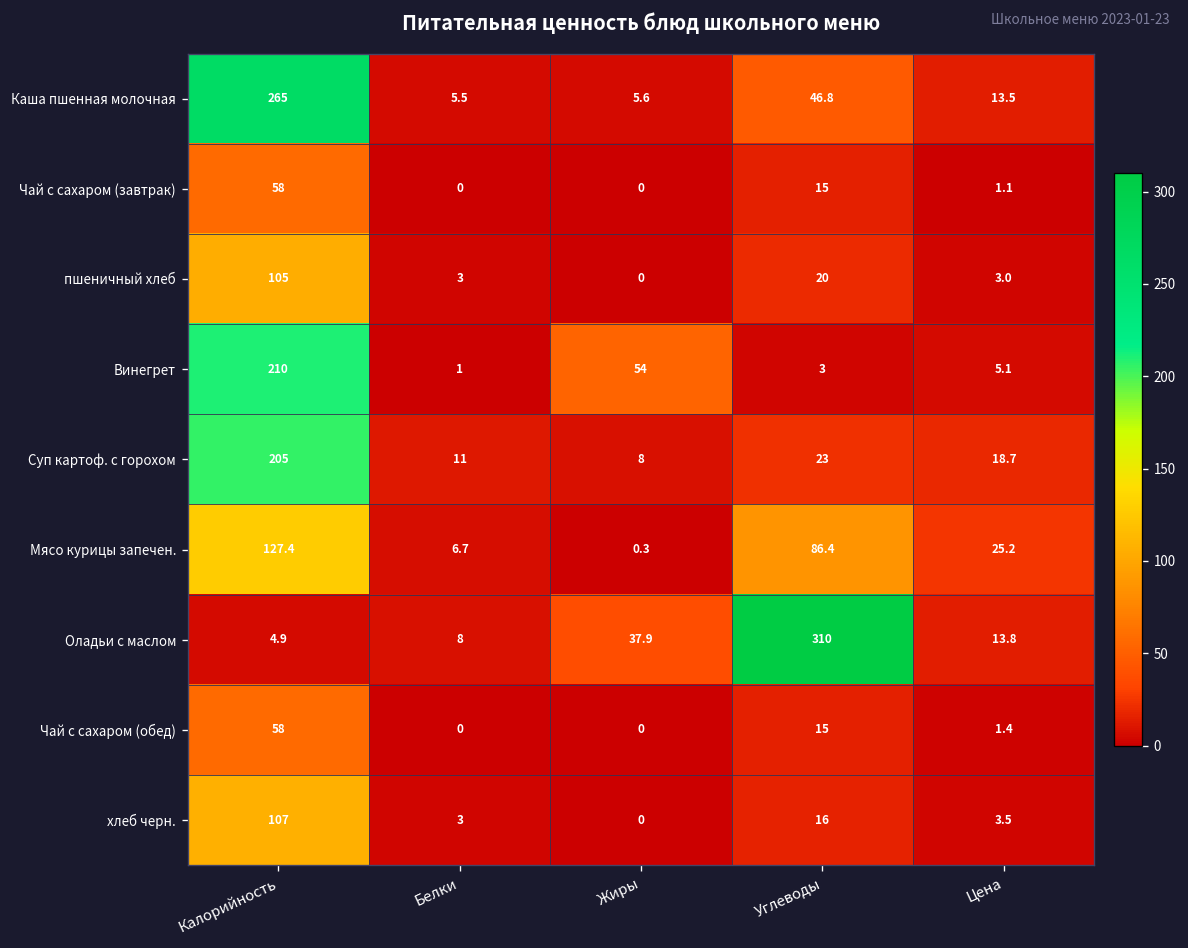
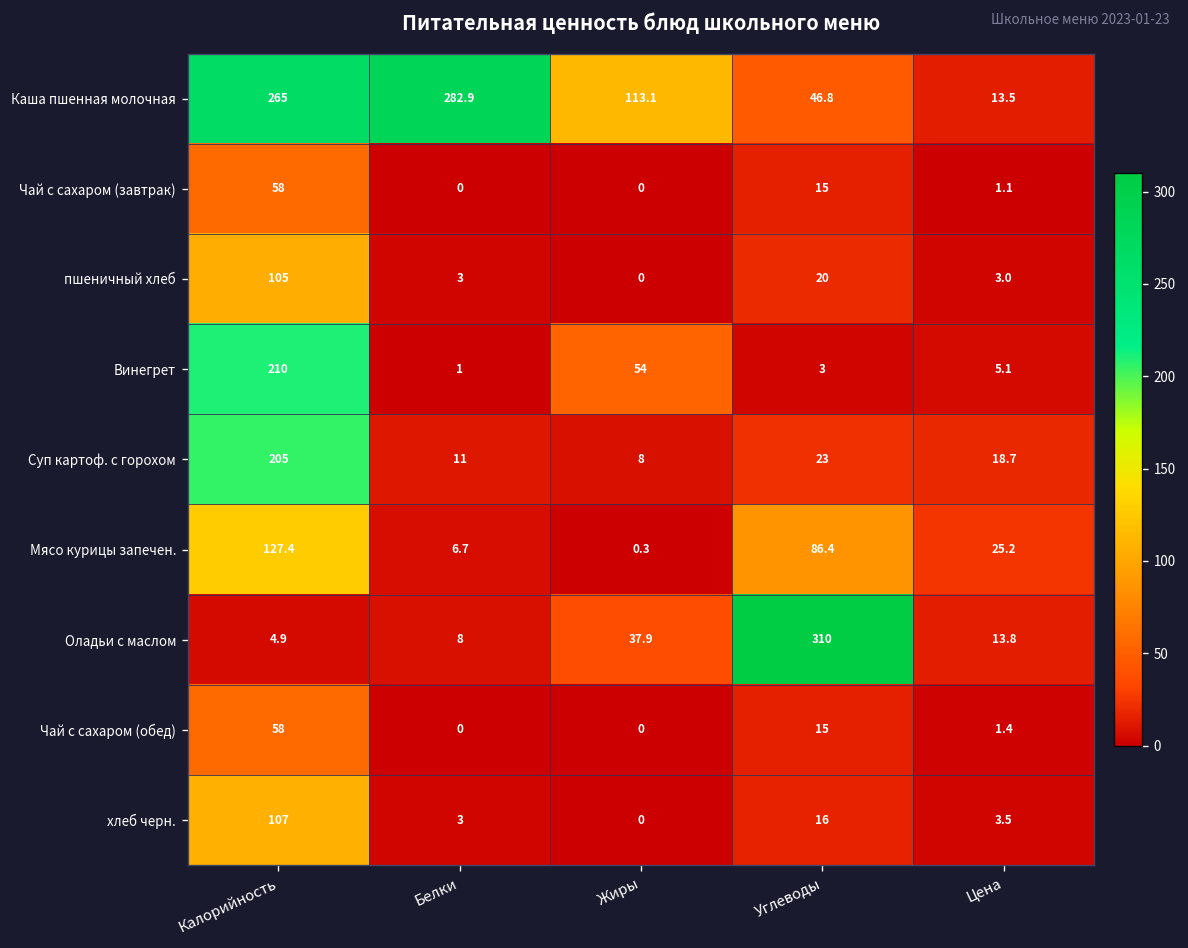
  {
    "Каша пшенная молочная": {
      "Калорийность": 265,
-     "Белки": 5.5,
-     "Жиры": 5.6,
+     "Белки": 282.9,
+     "Жиры": 113.1,
      "Углеводы": 46.8,
      "Цена": 13.5
    },
    "Чай с сахаром (завтрак)": {
      "Калорийность": 58,
      "Белки": 0,
      "Жиры": 0,
      "Углеводы": 15,
      "Цена": 1.1
    },
    "пшеничный хлеб": {
      "Калорийность": 105,
      "Белки": 3,
      "Жиры": 0,
      "Углеводы": 20,
      "Цена": 3.0
    },
    "Винегрет": {
      "Калорийность": 210,
      "Белки": 1,
      "Жиры": 54,
      "Углеводы": 3,
      "Цена": 5.1
    },
    "Суп картоф. с горохом": {
      "Калорийность": 205,
      "Белки": 11,
      "Жиры": 8,
      "Углеводы": 23,
      "Цена": 18.7
    },
    "Мясо курицы запечен.": {
      "Калорийность": 127.4,
      "Белки": 6.7,
      "Жиры": 0.3,
      "Углеводы": 86.4,
      "Цена": 25.2
    },
    "Оладьи с маслом": {
      "Калорийность": 4.9,
      "Белки": 8,
      "Жиры": 37.9,
      "Углеводы": 310,
      "Цена": 13.8
    },
    "Чай с сахаром (обед)": {
      "Калорийность": 58,
      "Белки": 0,
      "Жиры": 0,
      "Углеводы": 15,
      "Цена": 1.4
    },
    "хлеб черн.": {
      "Калорийность": 107,
      "Белки": 3,
      "Жиры": 0,
      "Углеводы": 16,
      "Цена": 3.5
    }
  }
